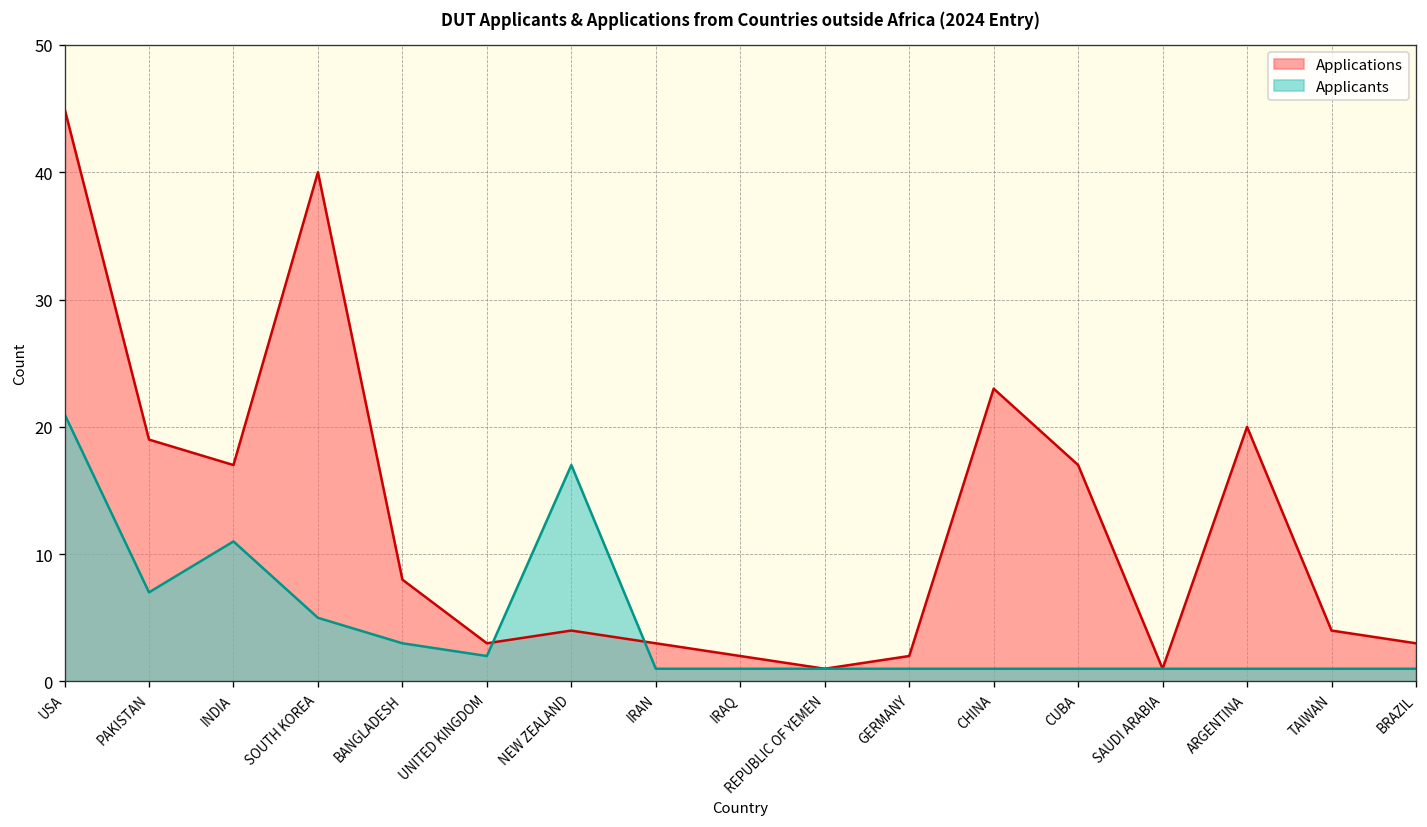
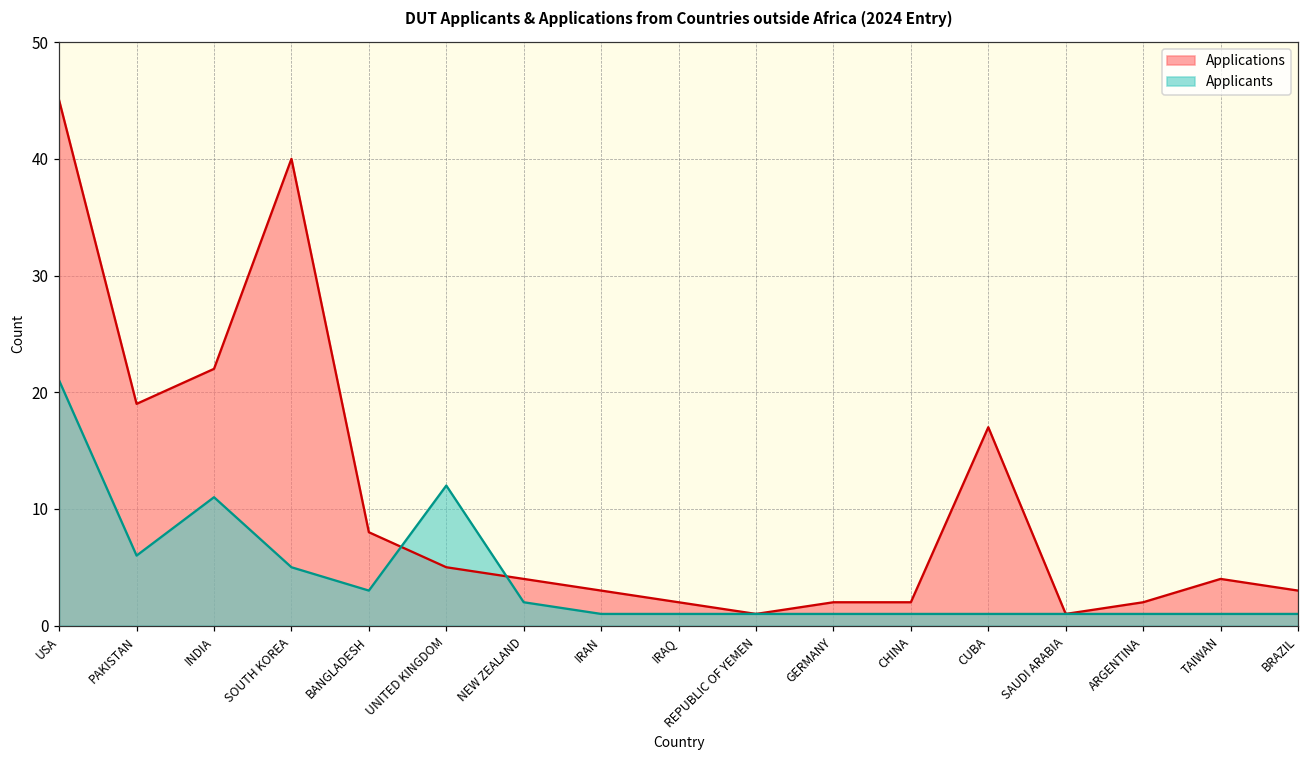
  {
    "Applications": {
      "USA": 45,
      "PAKISTAN": 19,
-     "INDIA": 17,
+     "INDIA": 22,
      "SOUTH KOREA": 40,
      "BANGLADESH": 8,
-     "UNITED KINGDOM": 3,
+     "UNITED KINGDOM": 5,
      "NEW ZEALAND": 4,
      "IRAN": 3,
      "IRAQ": 2,
      "GERMANY": 2,
-     "CHINA": 23,
+     "CHINA": 2,
      "CUBA": 17,
-     "ARGENTINA": 20,
+     "ARGENTINA": 2,
      "TAIWAN": 4,
      "BRAZIL": 3
    },
    "Applicants": {
      "USA": 21,
-     "PAKISTAN": 7,
+     "PAKISTAN": 6,
      "INDIA": 11,
      "SOUTH KOREA": 5,
      "BANGLADESH": 3,
-     "UNITED KINGDOM": 2,
-     "NEW ZEALAND": 17,
+     "UNITED KINGDOM": 12,
+     "NEW ZEALAND": 2,
      "IRAN": 1,
      "IRAQ": 1,
      "GERMANY": 1,
      "CHINA": 1,
      "CUBA": 1,
      "ARGENTINA": 1,
      "TAIWAN": 1,
      "BRAZIL": 1
    }
  }
